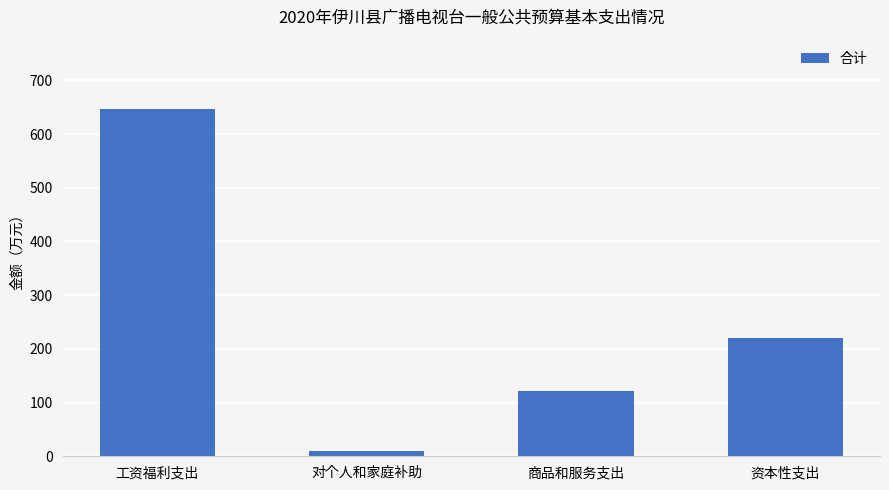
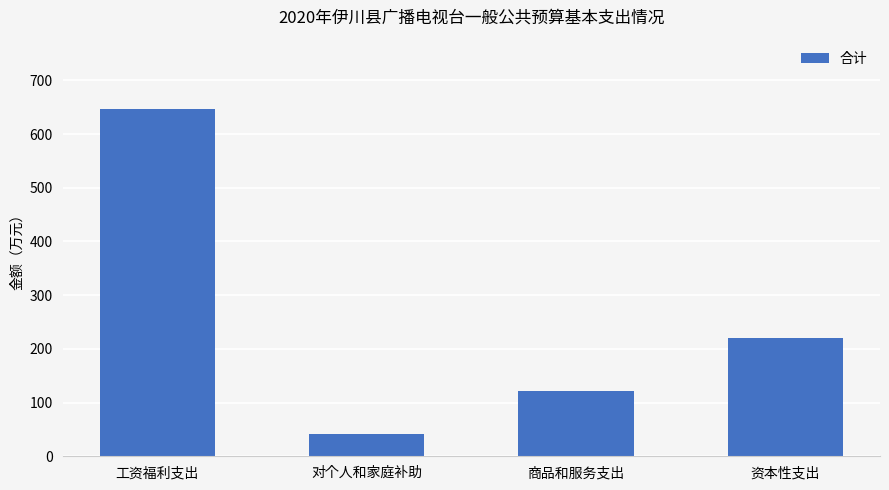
  {
    "工资福利支出": 650,
-   "对个人和家庭补助": 10,
+   "对个人和家庭补助": 40,
    "商品和服务支出": 120,
    "资本性支出": 220
  }
